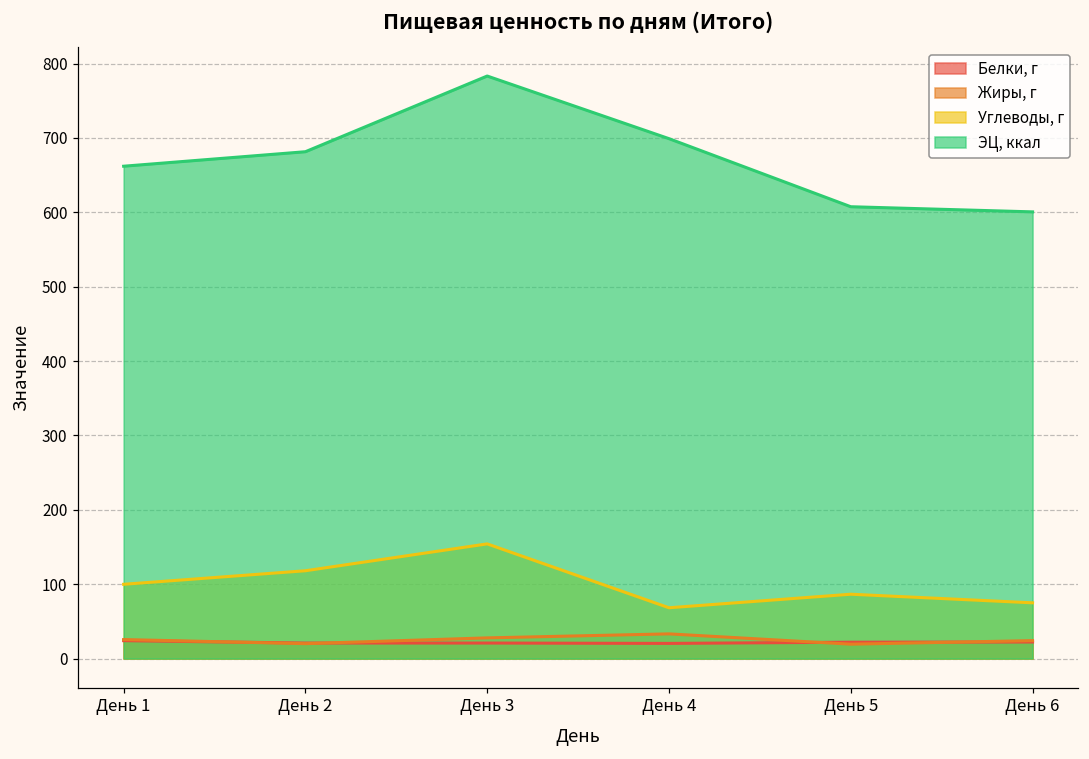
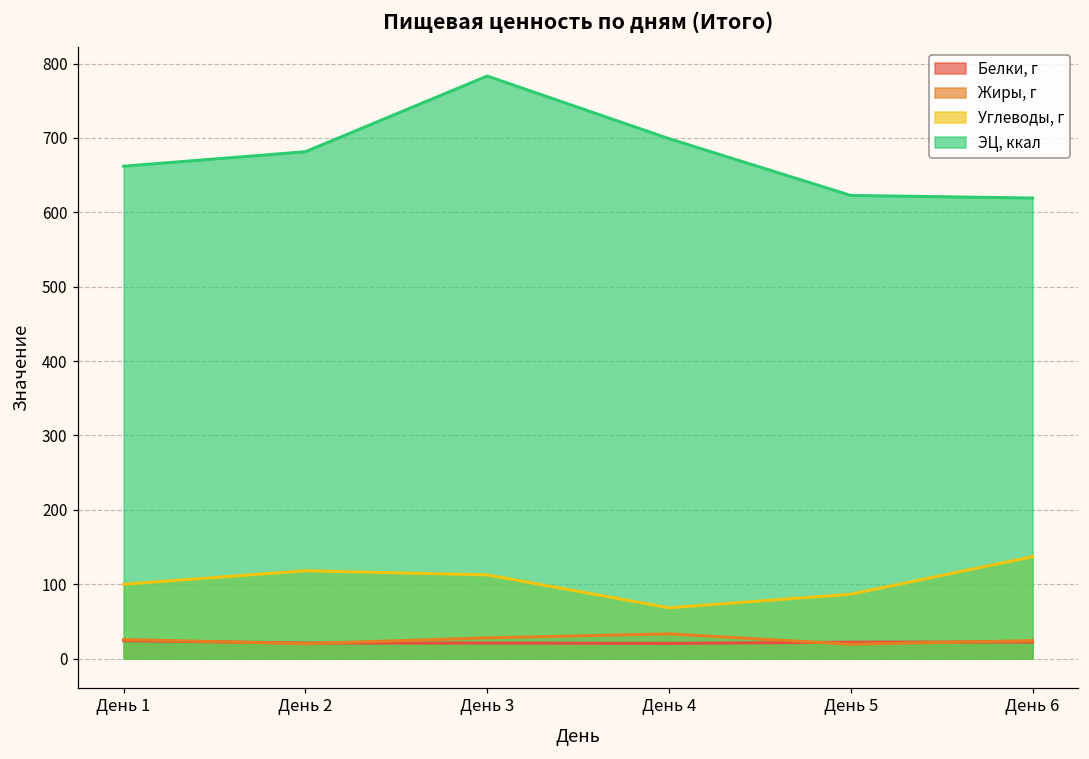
  {
    "Углеводы, г": {
      "День 1": 100,
      "День 2": 120,
-     "День 3": 150,
+     "День 3": 110,
      "День 4": 70,
      "День 5": 90,
-     "День 6": 70
+     "День 6": 140
    },
    "ЭЦ, ккал": {
      "День 1": 660,
      "День 2": 680,
      "День 3": 780,
      "День 4": 700,
-     "День 5": 610,
-     "День 6": 600
+     "День 5": 620,
+     "День 6": 620
    }
  }
